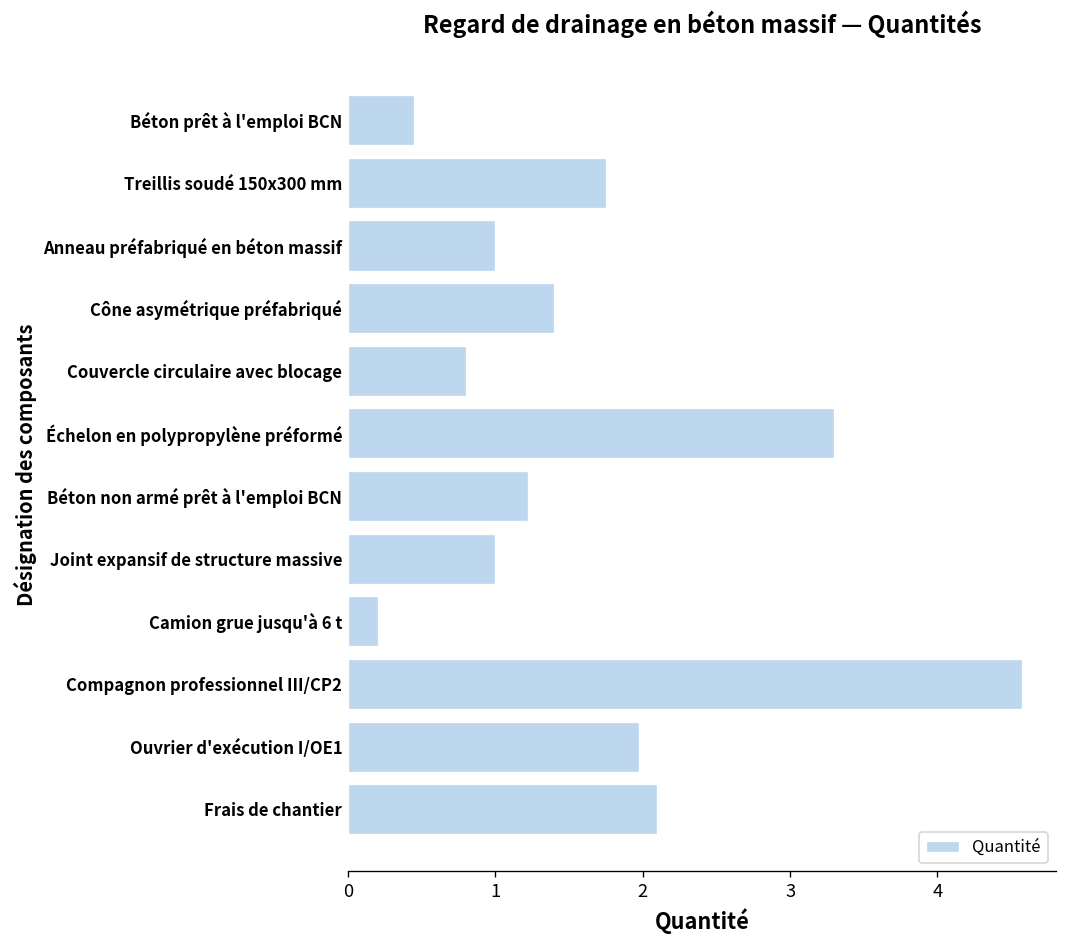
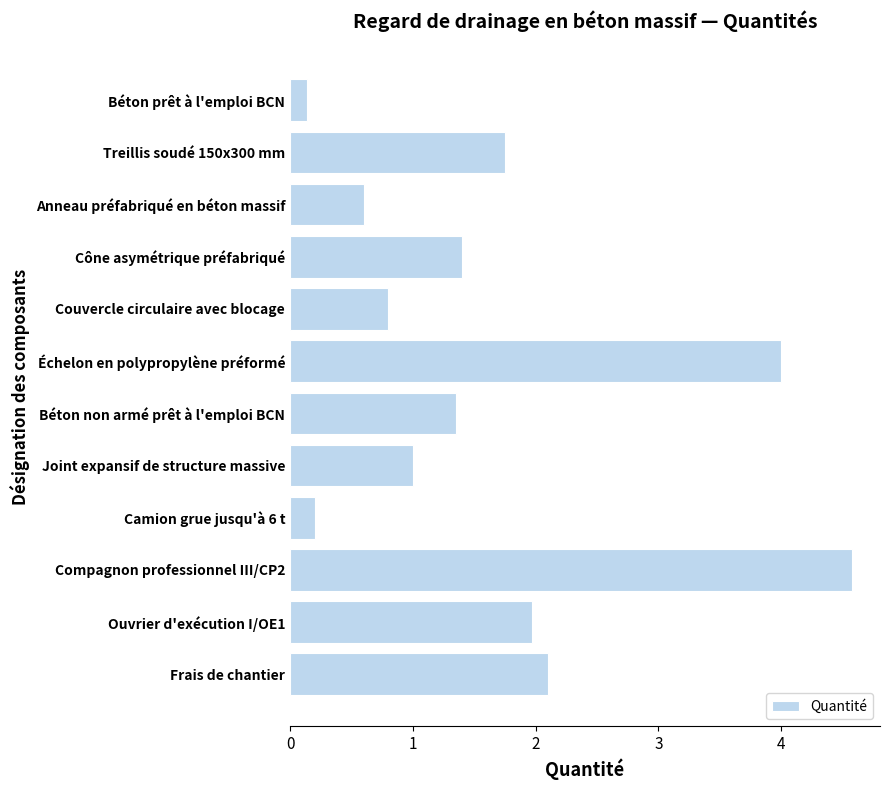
  {
-   "Béton prêt à l'emploi BCN": 0.45,
+   "Béton prêt à l'emploi BCN": 0.14,
    "Treillis soudé 150x300 mm": 1.75,
-   "Anneau préfabriqué en béton massif": 1.0,
+   "Anneau préfabriqué en béton massif": 0.6,
    "Cône asymétrique préfabriqué": 1.40,
    "Couvercle circulaire avec blocage": 0.80,
-   "Échelon en polypropylène préformé": 3.3,
-   "Béton non armé prêt à l'emploi BCN": 1.22,
+   "Échelon en polypropylène préformé": 4.0,
+   "Béton non armé prêt à l'emploi BCN": 1.35,
    "Joint expansif de structure massive": 1.00,
    "Camion grue jusqu'à 6 t": 0.20,
    "Compagnon professionnel III/CP2": 4.58,
    "Ouvrier d'exécution I/OE1": 1.97,
    "Frais de chantier": 2.10
  }
